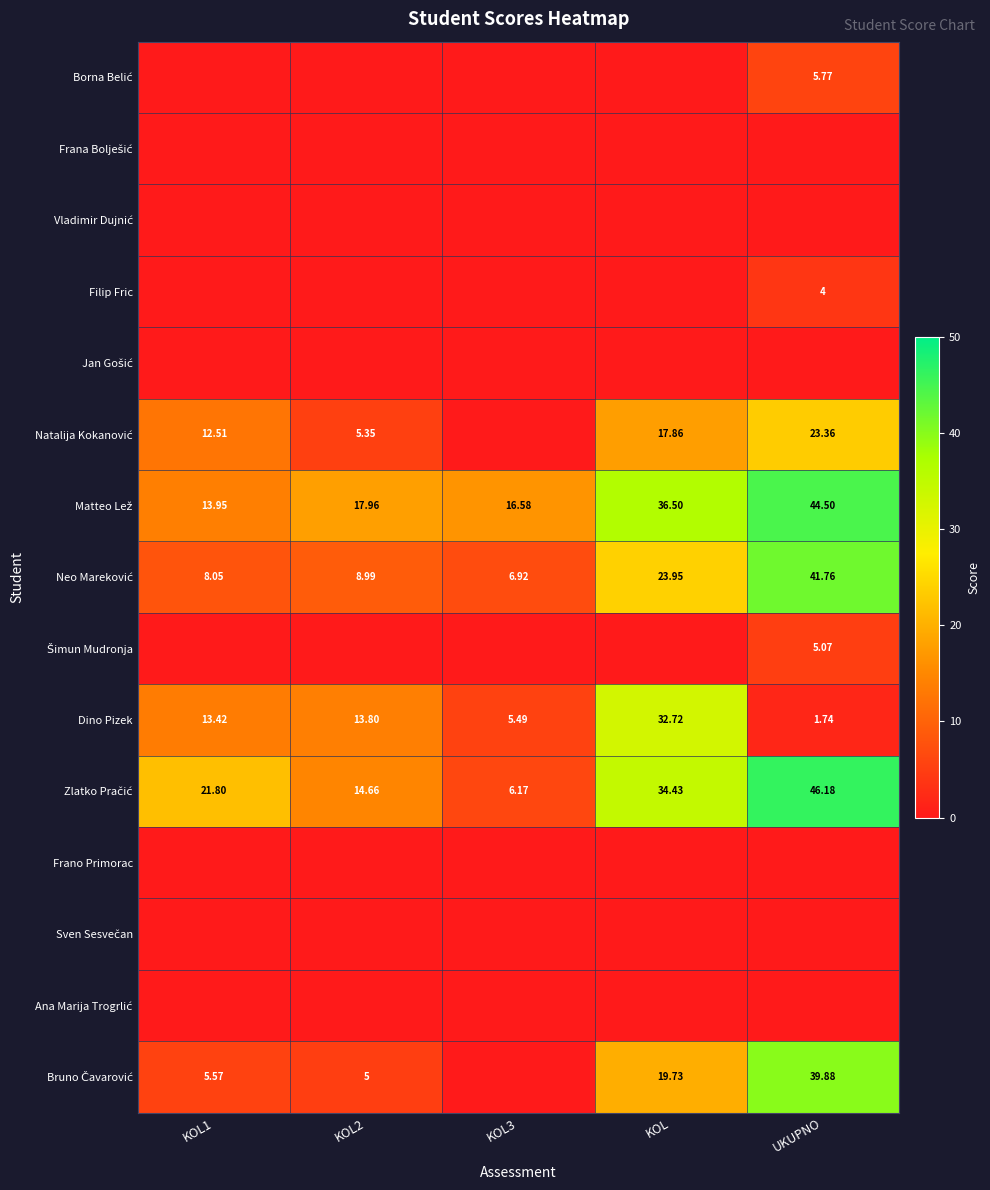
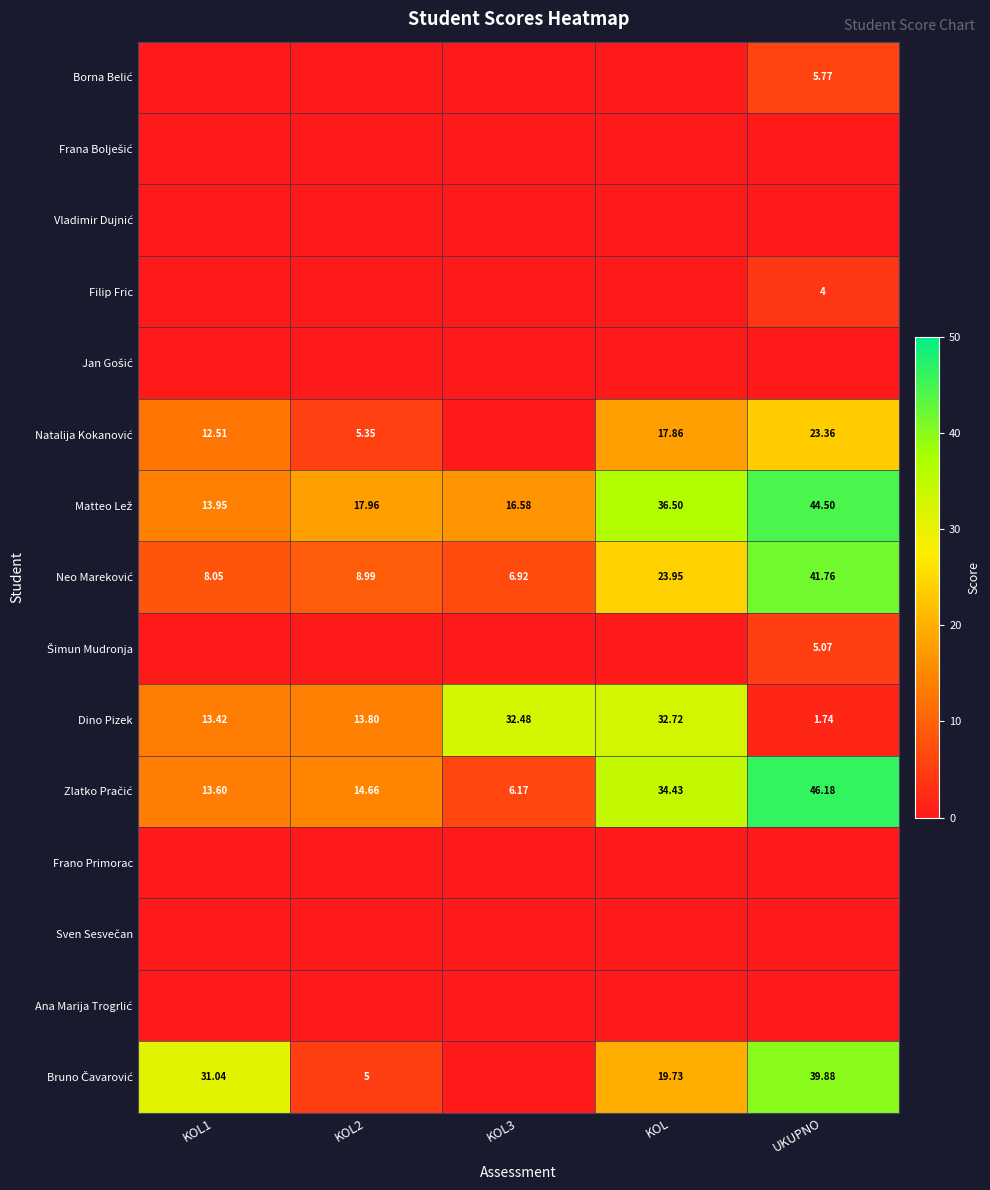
  {
    "Borna Belić": {
      "UKUPNO": 5.77
    },
    "Filip Fric": {
      "UKUPNO": 4
    },
    "Natalija Kokanović": {
      "KOL1": 12.51,
      "KOL2": 5.35,
      "KOL": 17.86,
      "UKUPNO": 23.36
    },
    "Matteo Lež": {
      "KOL1": 13.95,
      "KOL2": 17.96,
      "KOL3": 16.58,
      "KOL": 36.50,
      "UKUPNO": 44.50
    },
    "Neo Mareković": {
      "KOL1": 8.05,
      "KOL2": 8.99,
      "KOL3": 6.92,
      "KOL": 23.95,
      "UKUPNO": 41.76
    },
    "Šimun Mudronja": {
      "UKUPNO": 5.07
    },
    "Dino Pizek": {
      "KOL1": 13.42,
      "KOL2": 13.80,
-     "KOL3": 5.49,
+     "KOL3": 32.48,
      "KOL": 32.72,
      "UKUPNO": 1.74
    },
    "Zlatko Pračić": {
-     "KOL1": 21.80,
+     "KOL1": 13.60,
      "KOL2": 14.66,
      "KOL3": 6.17,
      "KOL": 34.43,
      "UKUPNO": 46.18
    },
    "Bruno Čavarović": {
-     "KOL1": 5.57,
+     "KOL1": 31.04,
      "KOL2": 5,
      "KOL": 19.73,
      "UKUPNO": 39.88
    }
  }
